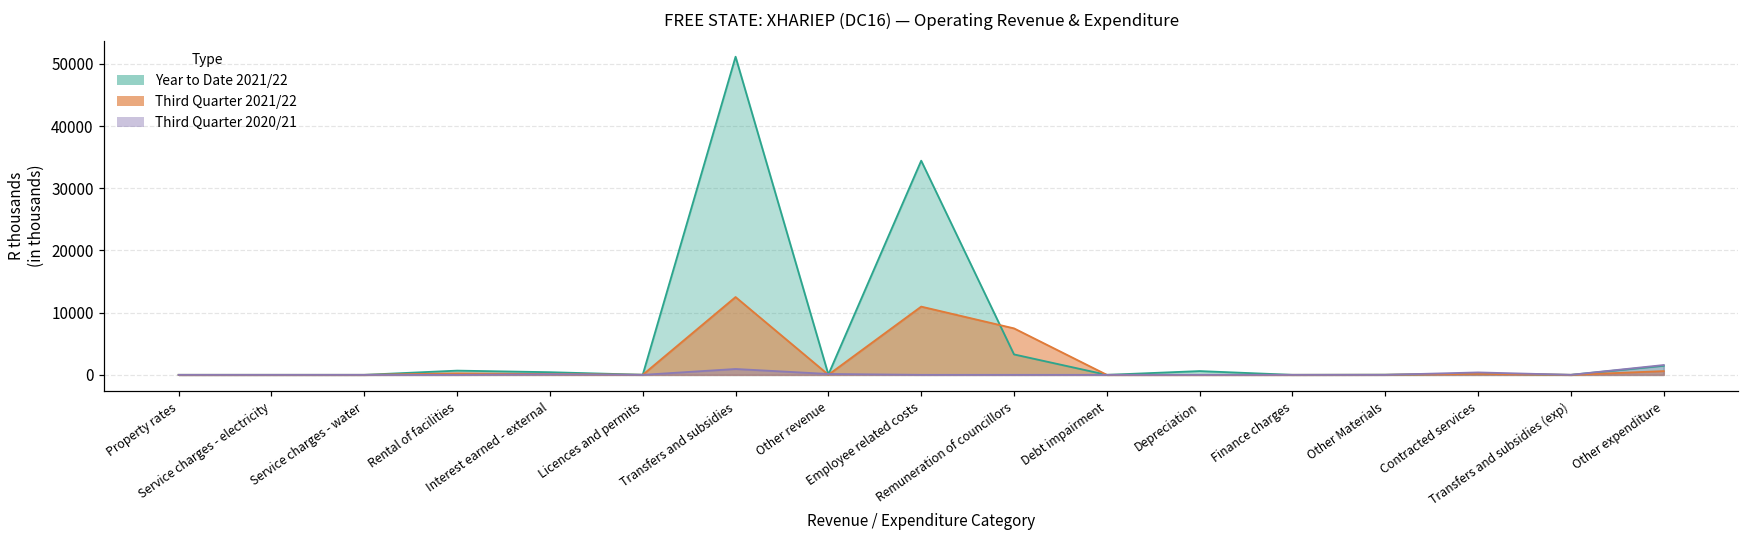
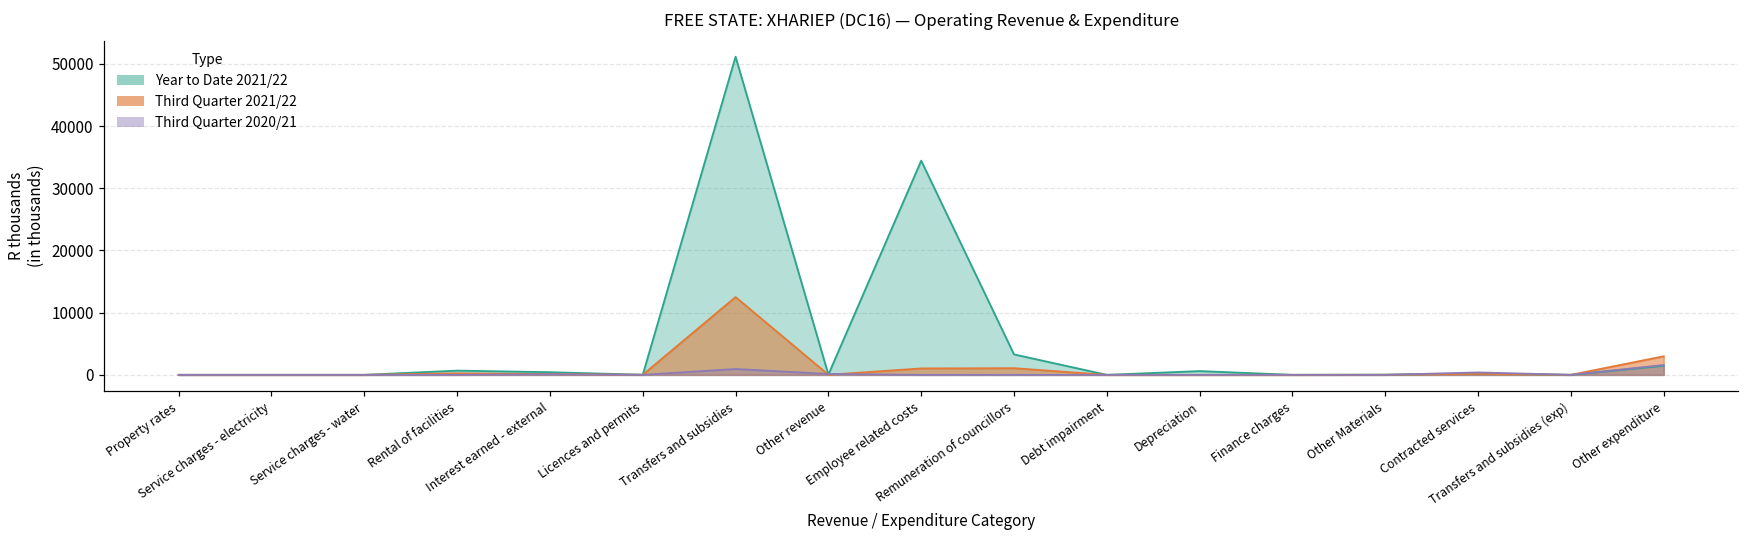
  {
    "Third Quarter 2021/22": {
      "Transfers and subsidies": 13000,
-     "Employee related costs": 11000,
-     "Remuneration of councillors": 7000,
-     "Other expenditure": 1000
+     "Employee related costs": 1000,
+     "Remuneration of councillors": 1000,
+     "Other expenditure": 3000
    }
  }
